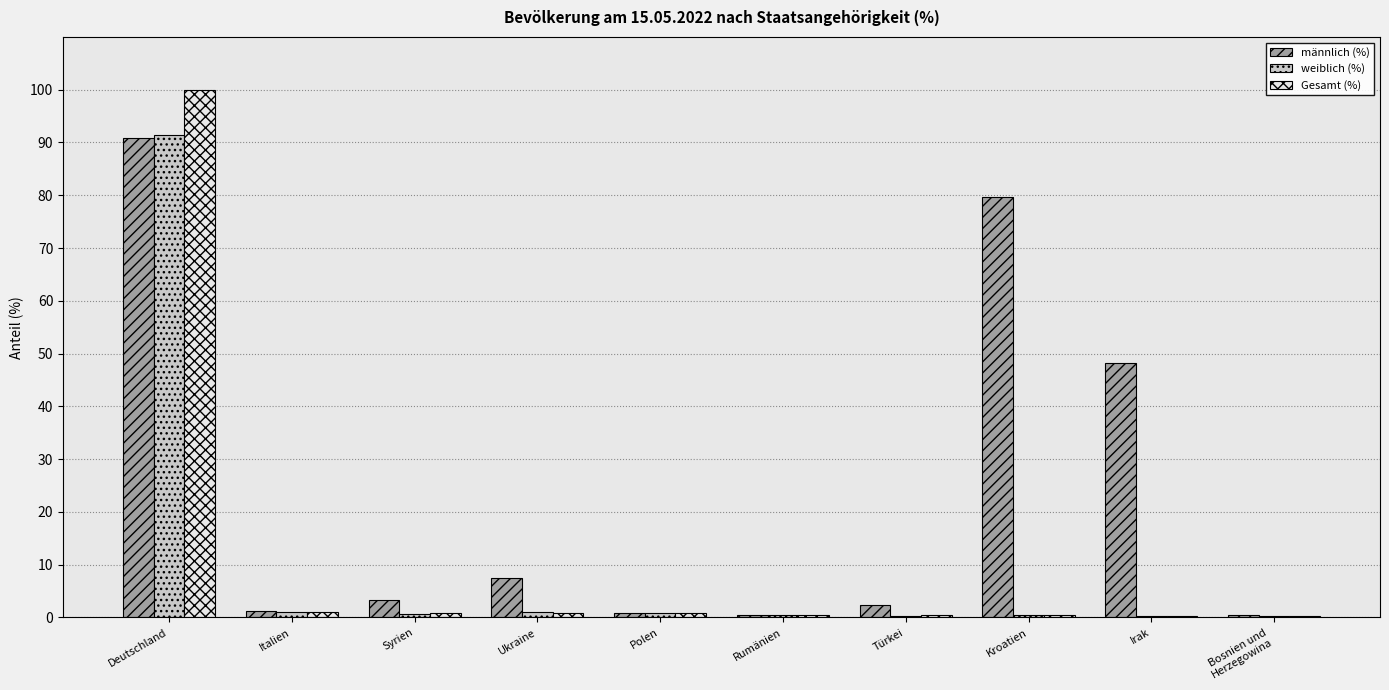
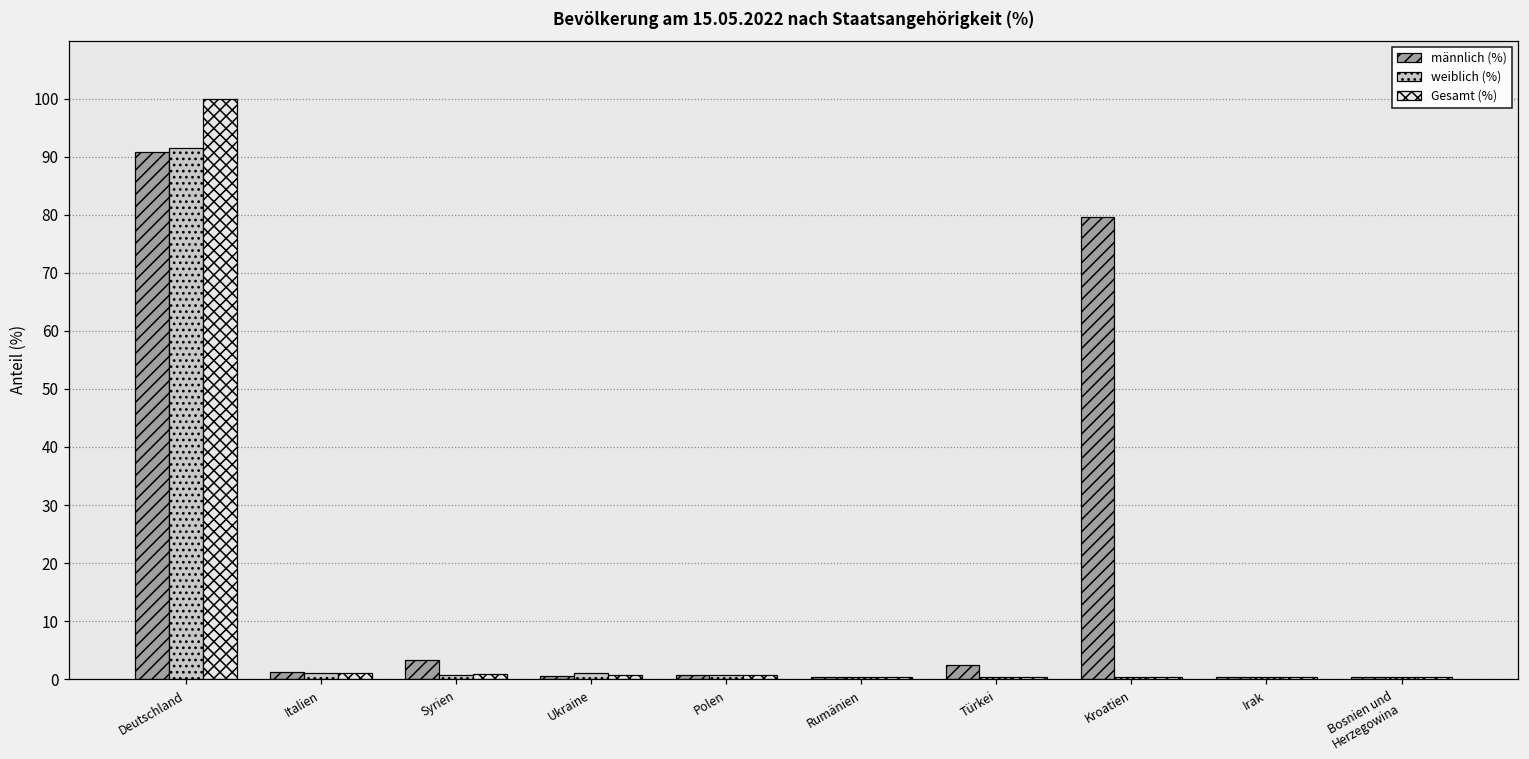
  {
    "männlich (%)": {
      "Deutschland": 91,
      "Italien": 1,
      "Syrien": 3,
-     "Ukraine": 7,
+     "Ukraine": 1,
      "Polen": 1,
      "Türkei": 2,
      "Kroatien": 80,
-     "Irak": 48
+     "Irak": 0
    }
  }
